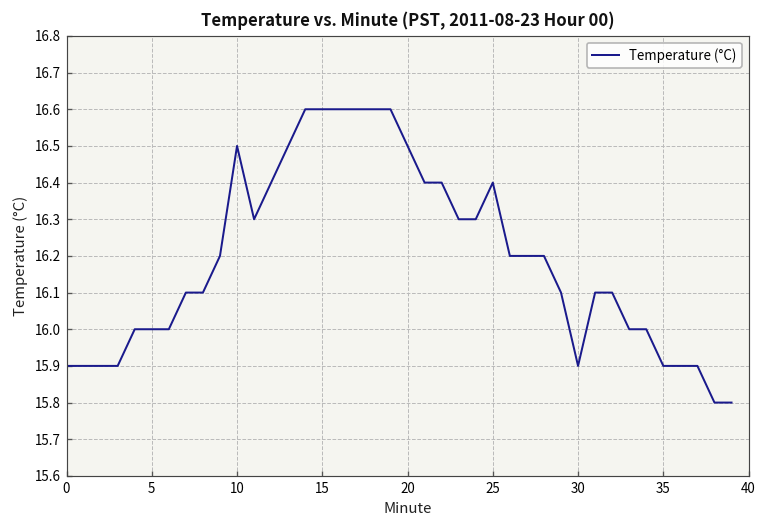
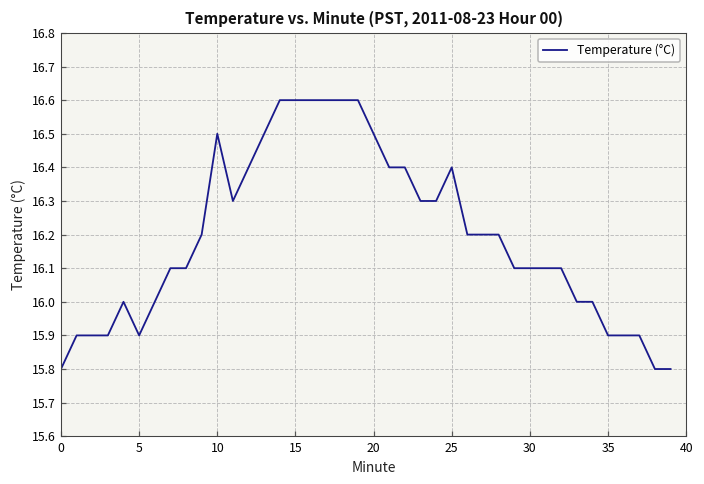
  {
-   "0": 15.9,
-   "5": 16.0,
+   "0": 15.8,
+   "5": 15.9,
    "10": 16.5,
    "15": 16.6,
    "20": 16.5,
    "25": 16.4,
-   "30": 15.9,
+   "30": 16.1,
    "35": 15.9
  }
